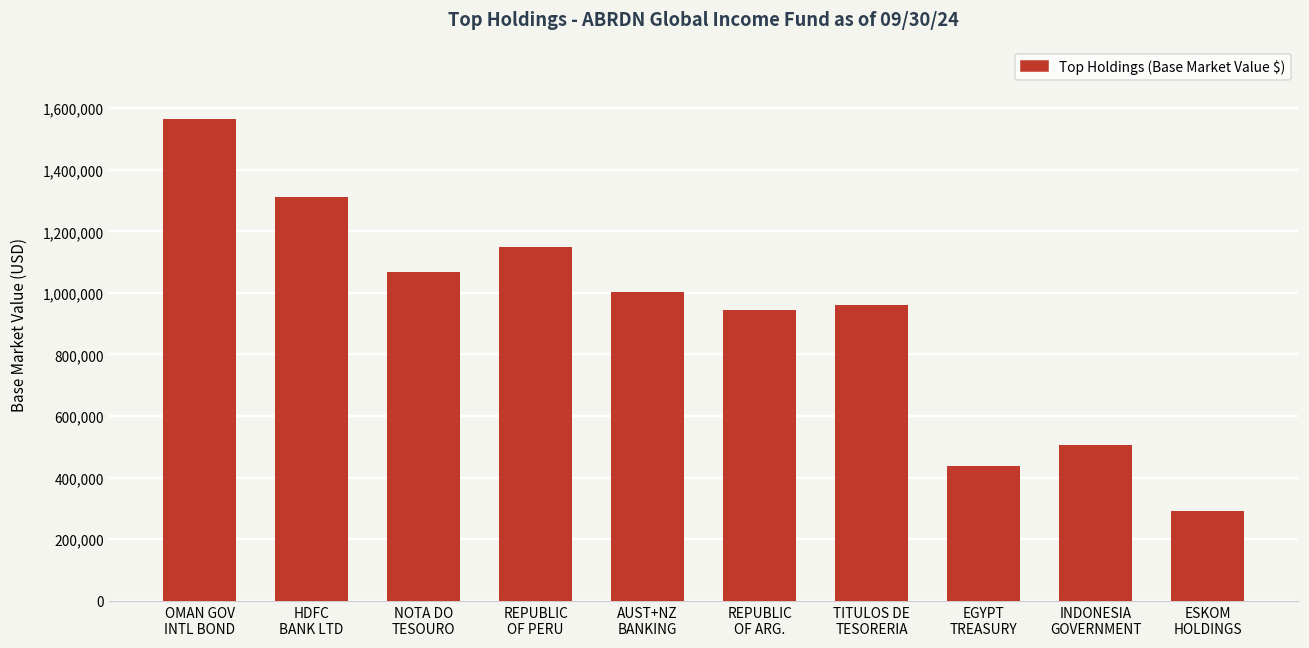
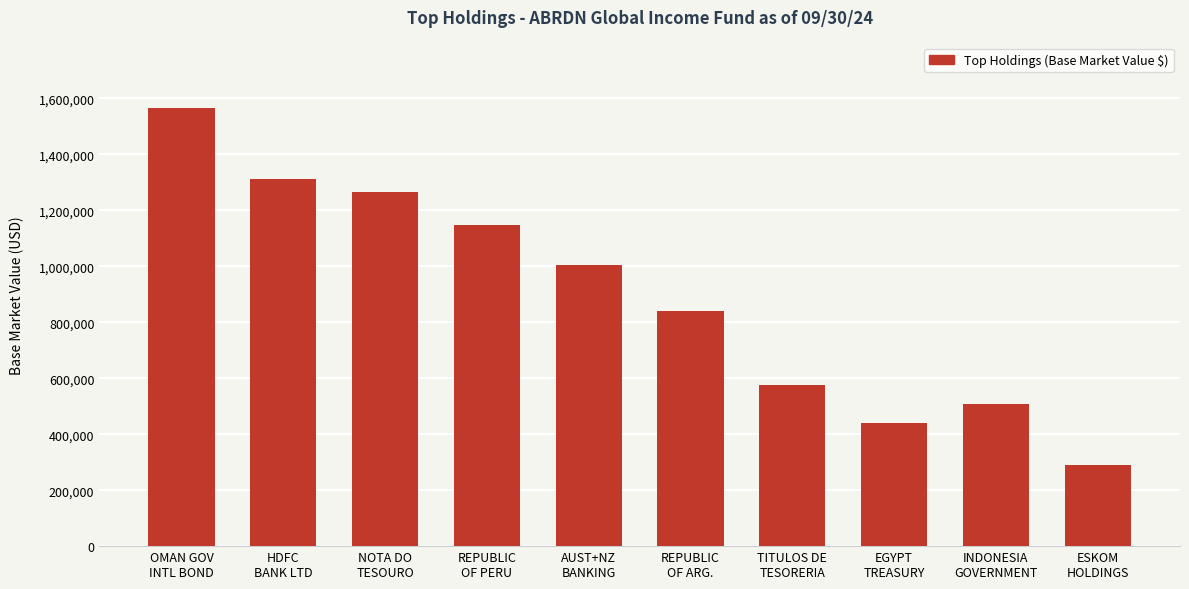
  {
    "OMAN GOV INTL BOND": "1,560,000",
    "HDFC BANK LTD": "1,310,000",
-   "NOTA DO TESOURO": "1,070,000",
+   "NOTA DO TESOURO": "1,260,000",
    "REPUBLIC OF PERU": "1,150,000",
    "AUST+NZ BANKING": "1,000,000",
-   "REPUBLIC OF ARG.": "940,000",
-   "TITULOS DE TESORERIA": "960,000",
+   "REPUBLIC OF ARG.": "840,000",
+   "TITULOS DE TESORERIA": "580,000",
    "EGYPT TREASURY": "440,000",
    "INDONESIA GOVERNMENT": "510,000",
    "ESKOM HOLDINGS": "290,000"
  }
